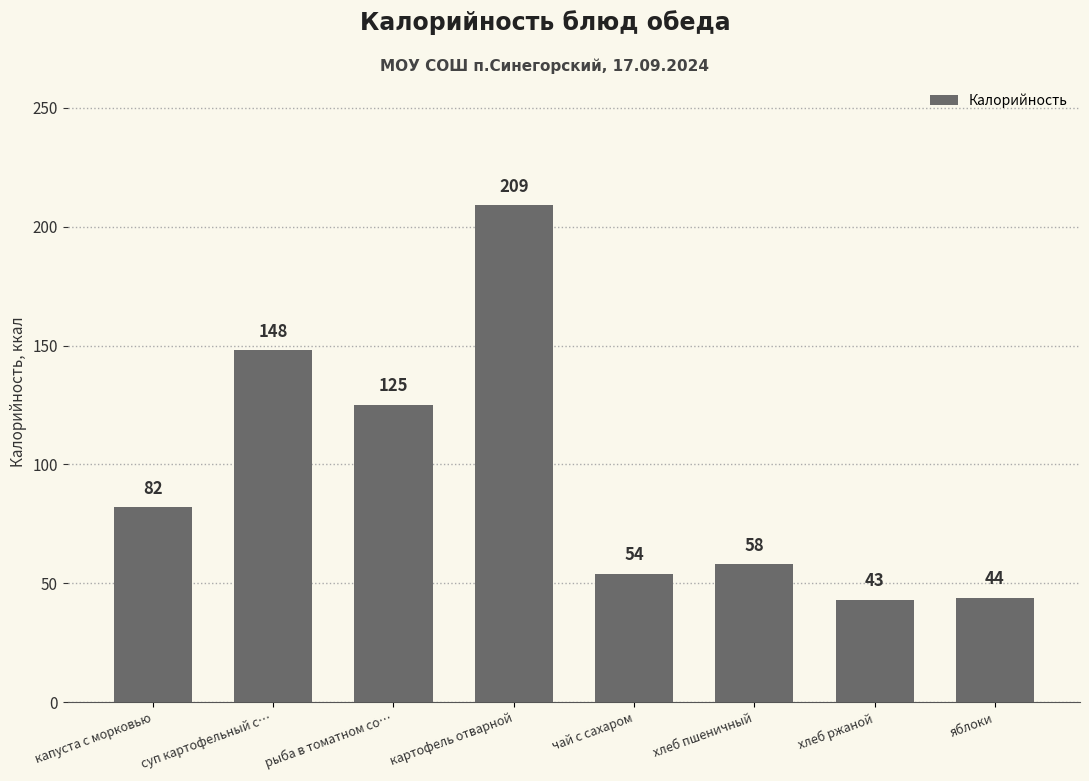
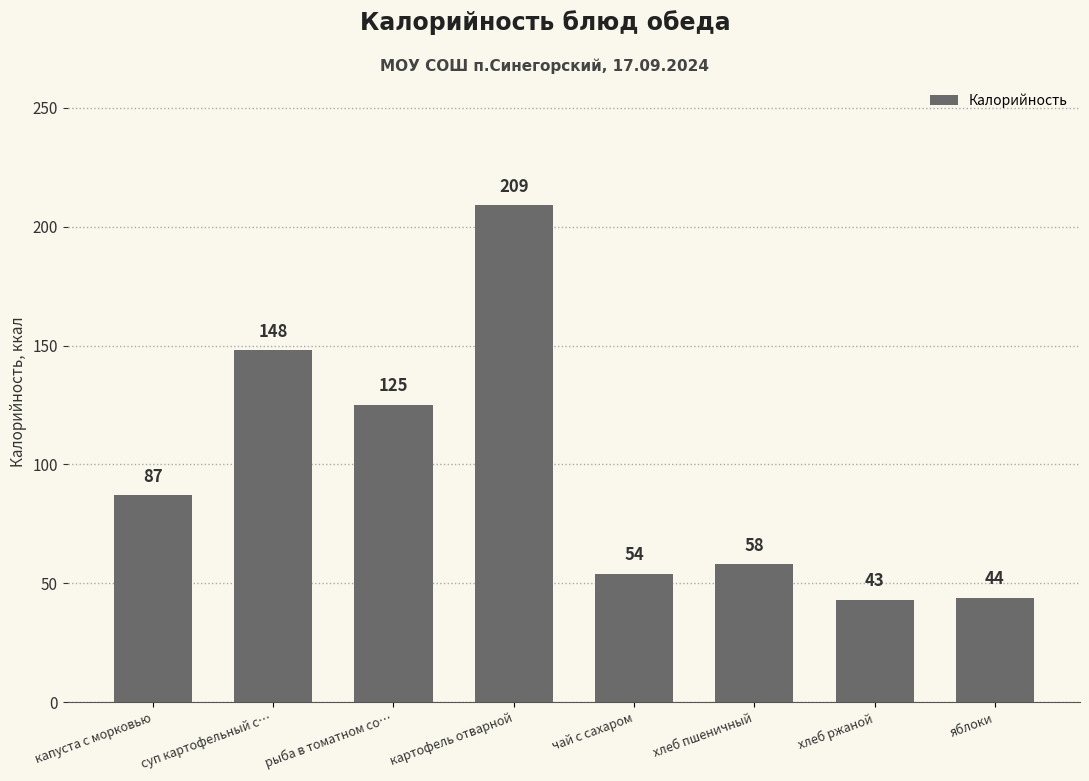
  {
-   "капуста с морковью": 82,
+   "капуста с морковью": 87,
    "суп картофельный с…": 148,
    "рыба в томатном со…": 125,
    "картофель отварной": 209,
    "чай с сахаром": 54,
    "хлеб пшеничный": 58,
    "хлеб ржаной": 43,
    "яблоки": 44
  }
